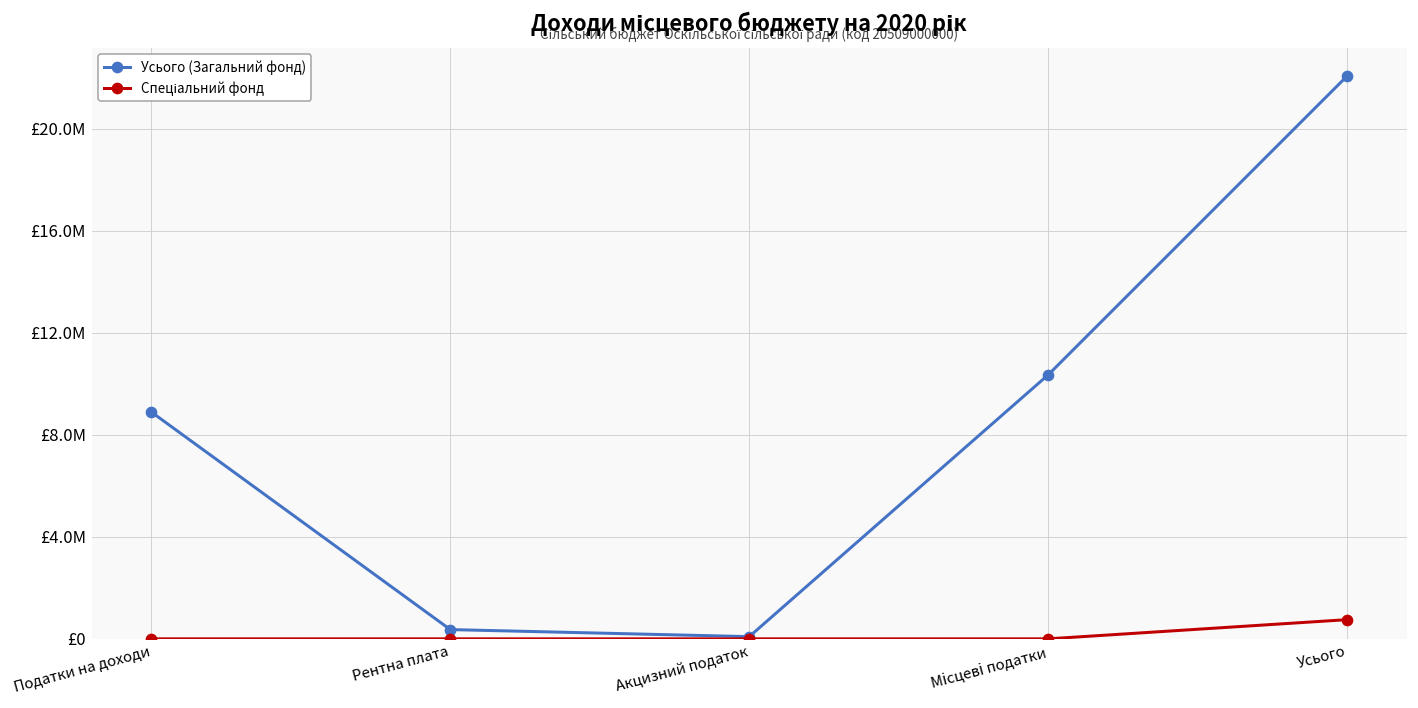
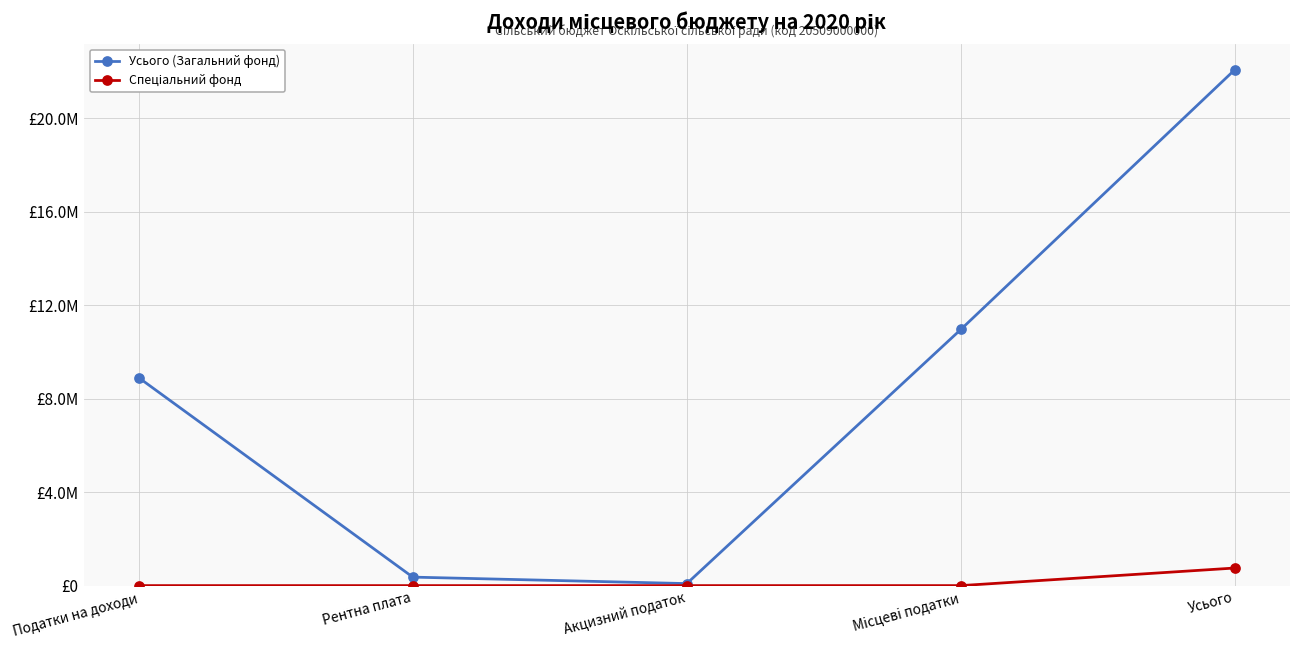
  {
    "Усього (Загальний фонд)": {
      "Податки на доходи": "£8900000",
      "Рентна плата": "£400000",
-     "Місцеві податки": "£10400000",
+     "Місцеві податки": "£11000000",
      "Усього": "£22100000"
    },
    "Спеціальний фонд": {
      "Податки на доходи": "£0",
      "Рентна плата": "£0",
      "Місцеві податки": "£0",
      "Усього": "£800000"
    }
  }
